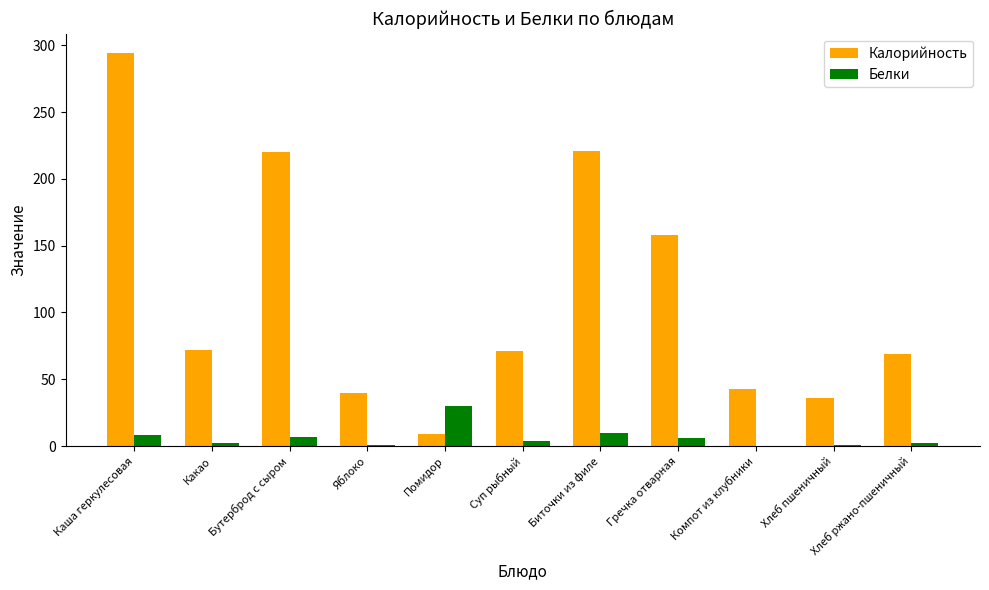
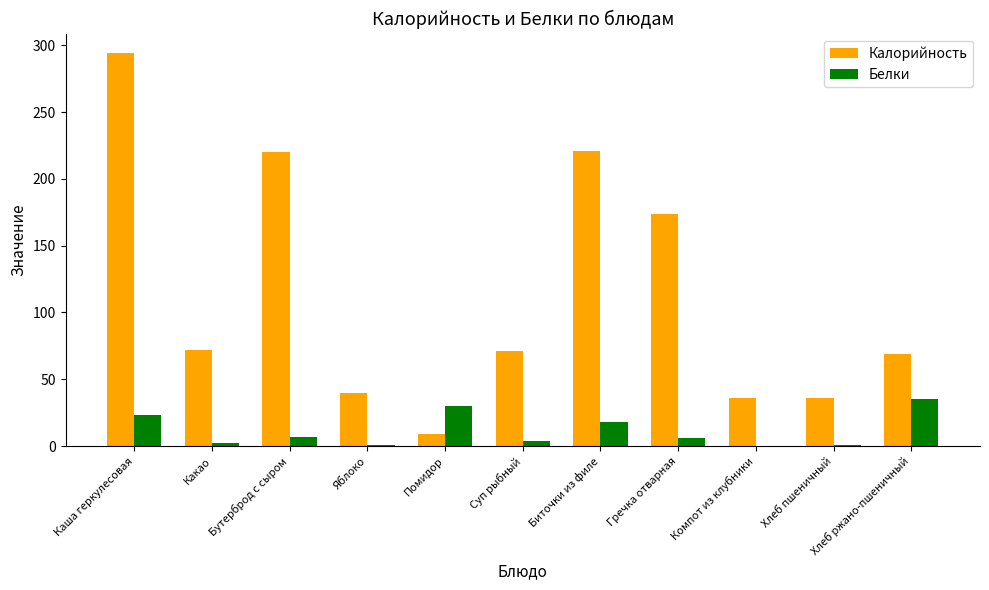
  {
    "Калорийность": {
      "Каша геркулесовая": 294,
      "Какао": 72,
      "Бутерброд с сыром": 220,
      "Яблоко": 40,
      "Помидор": 9,
      "Суп рыбный": 71,
      "Биточки из филе": 221,
-     "Гречка отварная": 158,
-     "Компот из клубники": 43,
+     "Гречка отварная": 174,
+     "Компот из клубники": 36,
      "Хлеб пшеничный": 36,
      "Хлеб ржано-пшеничный": 69
    },
    "Белки": {
-     "Каша геркулесовая": 8,
+     "Каша геркулесовая": 23,
      "Какао": 2,
      "Бутерброд с сыром": 7,
      "Помидор": 30,
      "Суп рыбный": 4,
-     "Биточки из филе": 10,
+     "Биточки из филе": 18,
      "Гречка отварная": 6,
      "Компот из клубники": 0,
-     "Хлеб ржано-пшеничный": 2
+     "Хлеб ржано-пшеничный": 35
    }
  }
